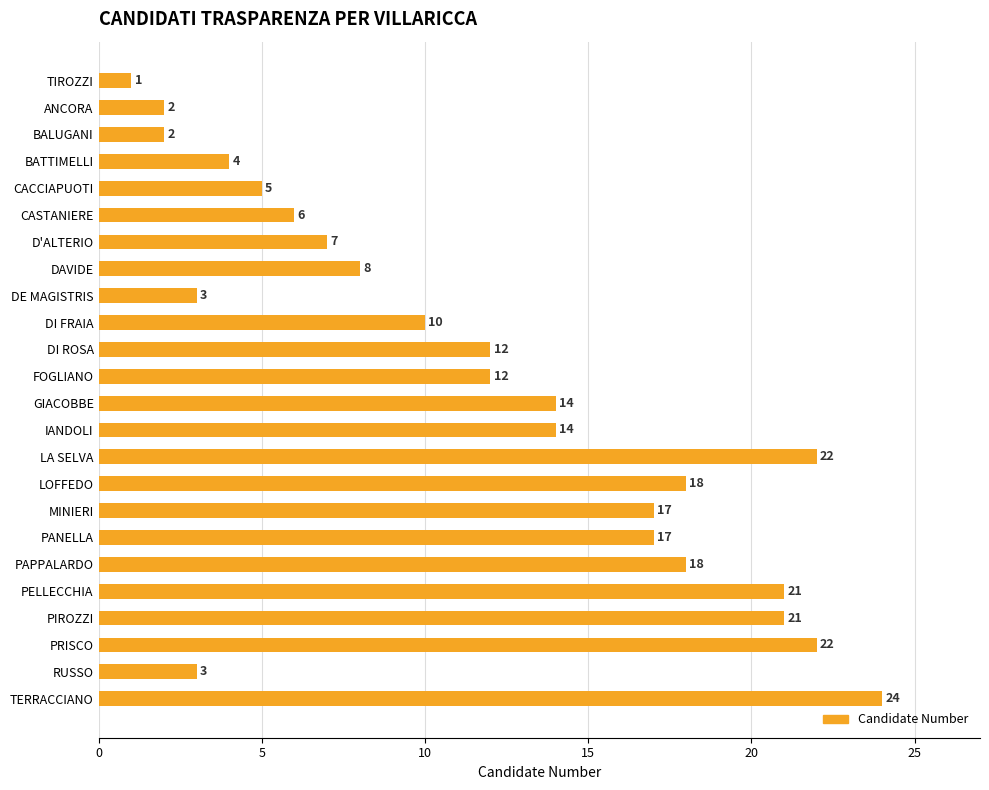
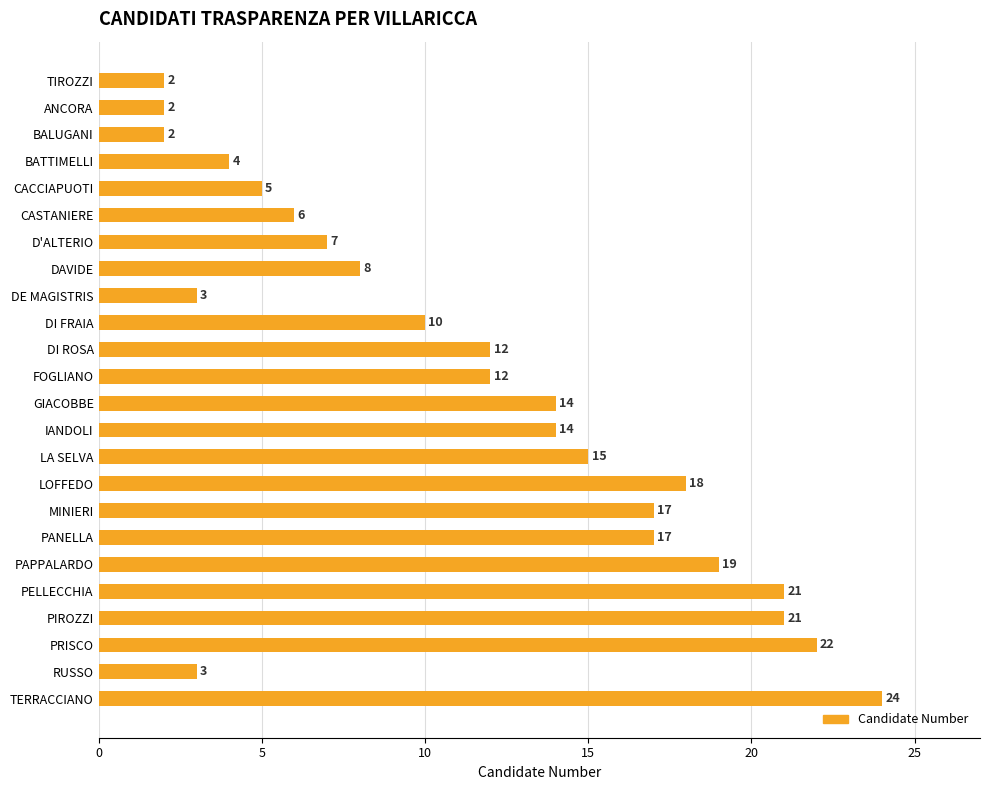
  {
-   "TIROZZI": 1,
+   "TIROZZI": 2,
    "ANCORA": 2,
    "BALUGANI": 2,
    "BATTIMELLI": 4,
    "CACCIAPUOTI": 5,
    "CASTANIERE": 6,
    "D'ALTERIO": 7,
    "DAVIDE": 8,
    "DE MAGISTRIS": 3,
    "DI FRAIA": 10,
    "DI ROSA": 12,
    "FOGLIANO": 12,
    "GIACOBBE": 14,
    "IANDOLI": 14,
-   "LA SELVA": 22,
+   "LA SELVA": 15,
    "LOFFEDO": 18,
    "MINIERI": 17,
    "PANELLA": 17,
-   "PAPPALARDO": 18,
+   "PAPPALARDO": 19,
    "PELLECCHIA": 21,
    "PIROZZI": 21,
    "PRISCO": 22,
    "RUSSO": 3,
    "TERRACCIANO": 24
  }
